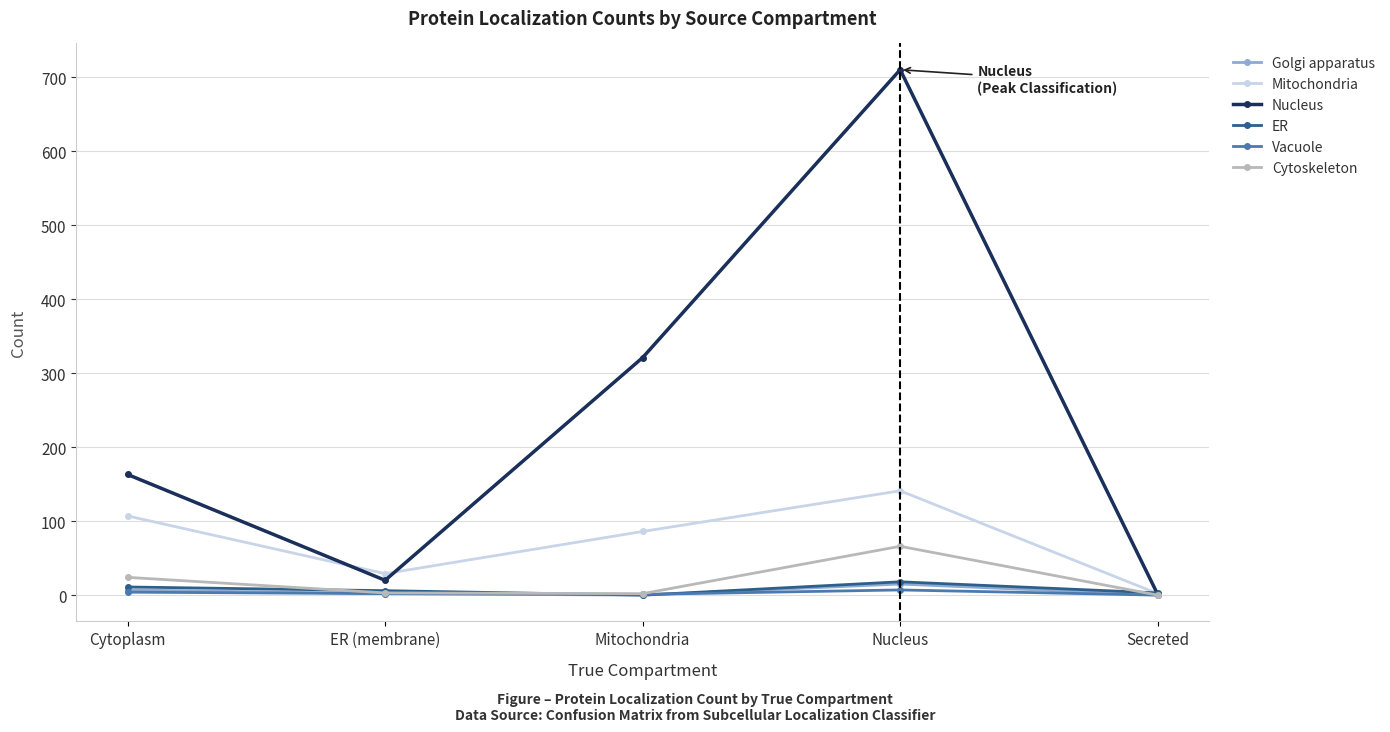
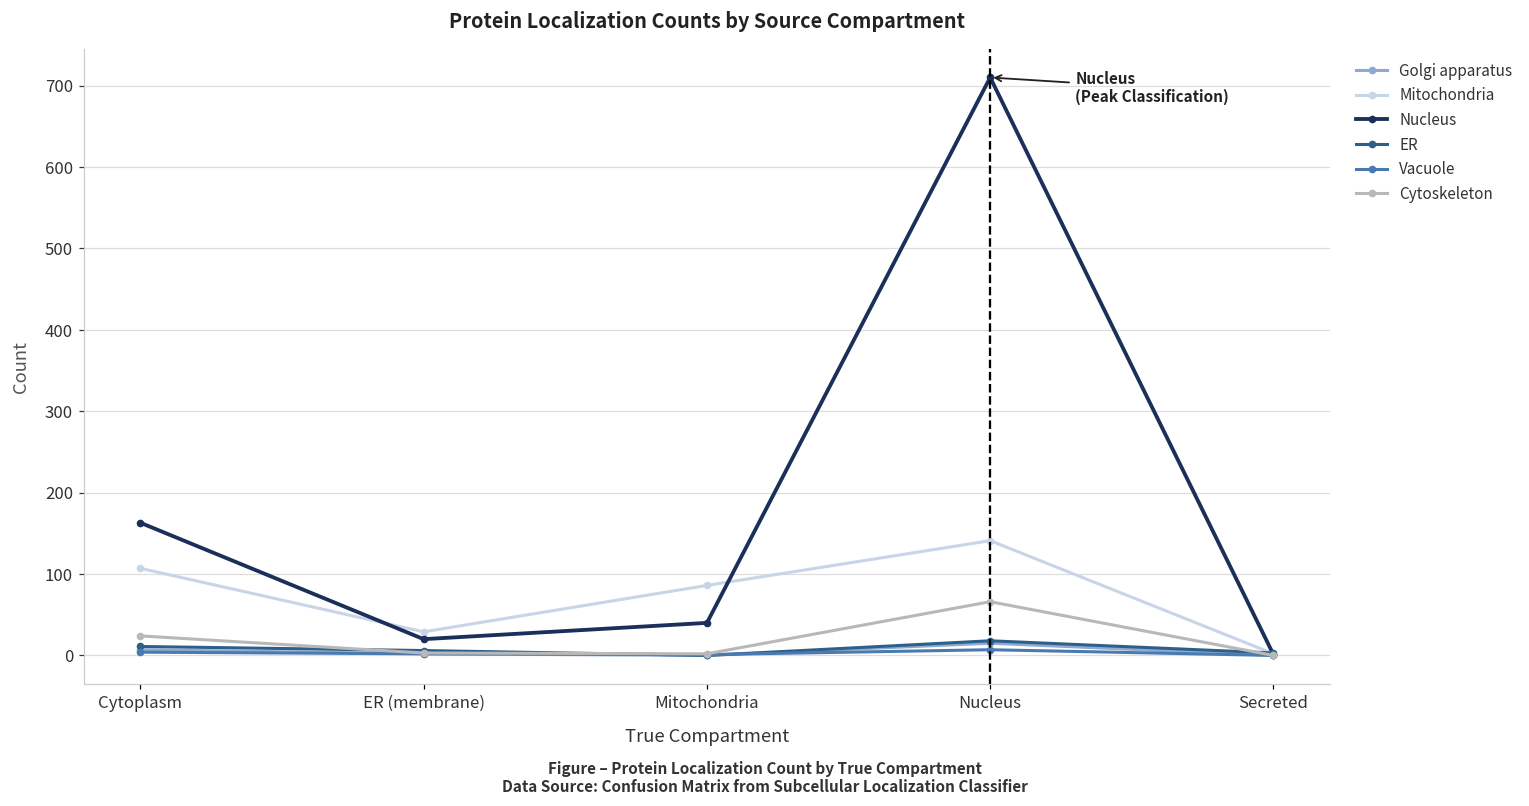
  {
    "Nucleus": {
      "Cytoplasm": 160,
      "ER (membrane)": 20,
-     "Mitochondria": 320,
+     "Mitochondria": 40,
      "Nucleus": 710
    }
  }
